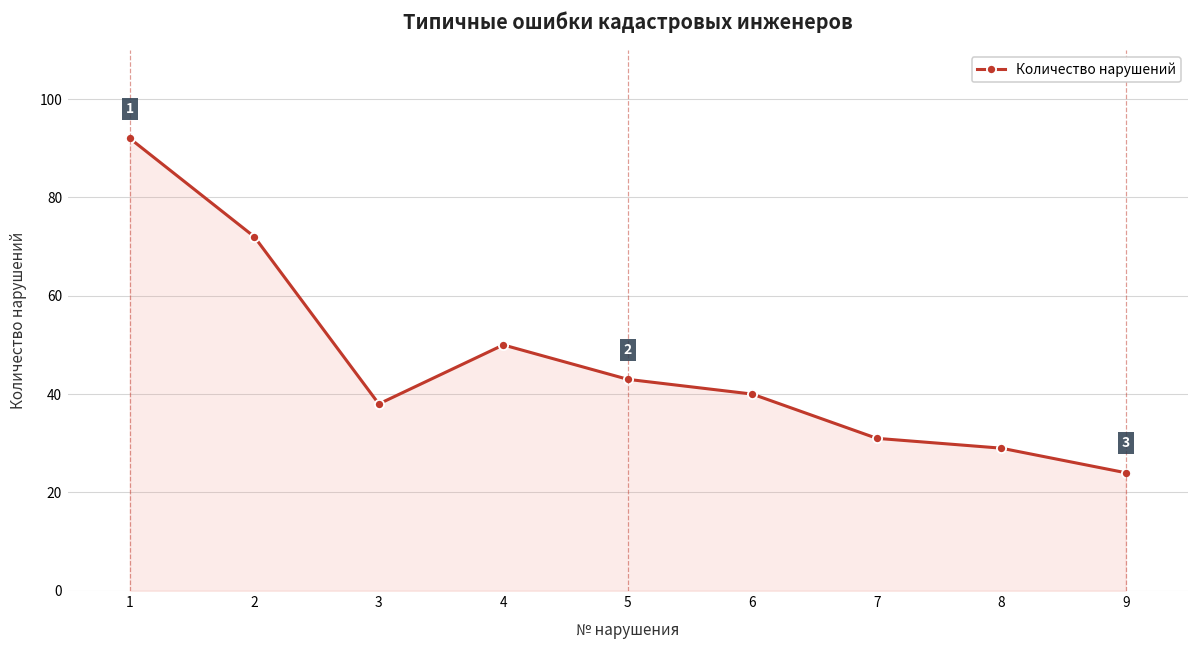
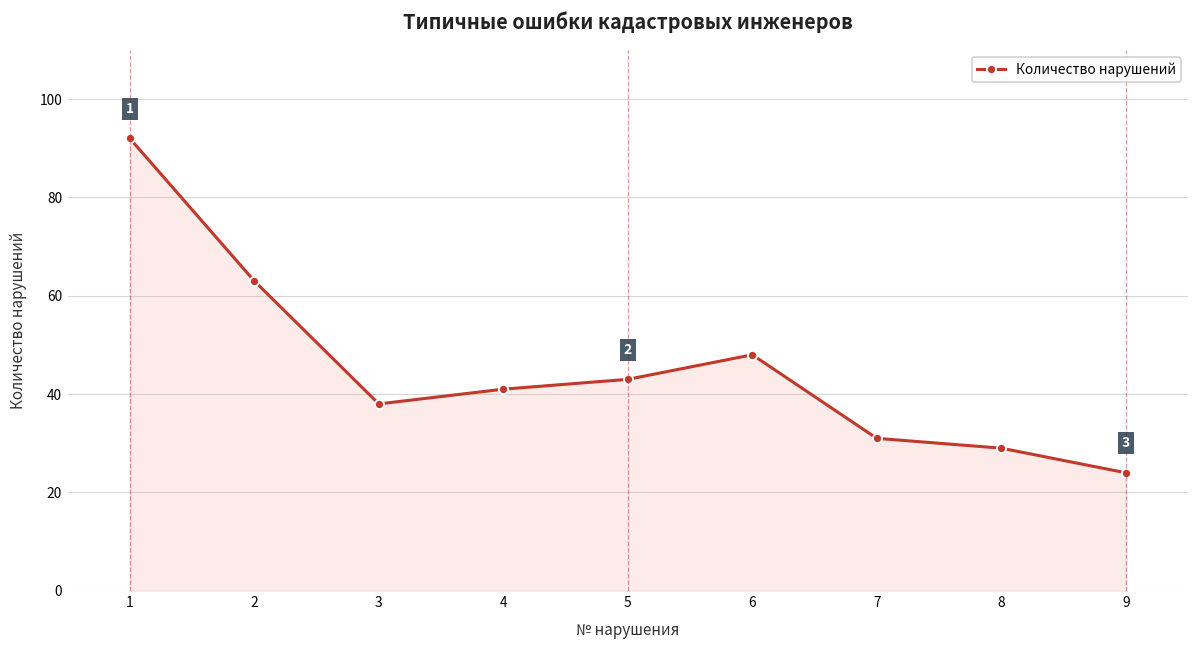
  {
-   "2": 72,
+   "2": 63,
    "3": 38,
-   "4": 50,
-   "6": 40,
+   "4": 41,
+   "6": 48,
    "7": 31,
    "8": 29
  }
